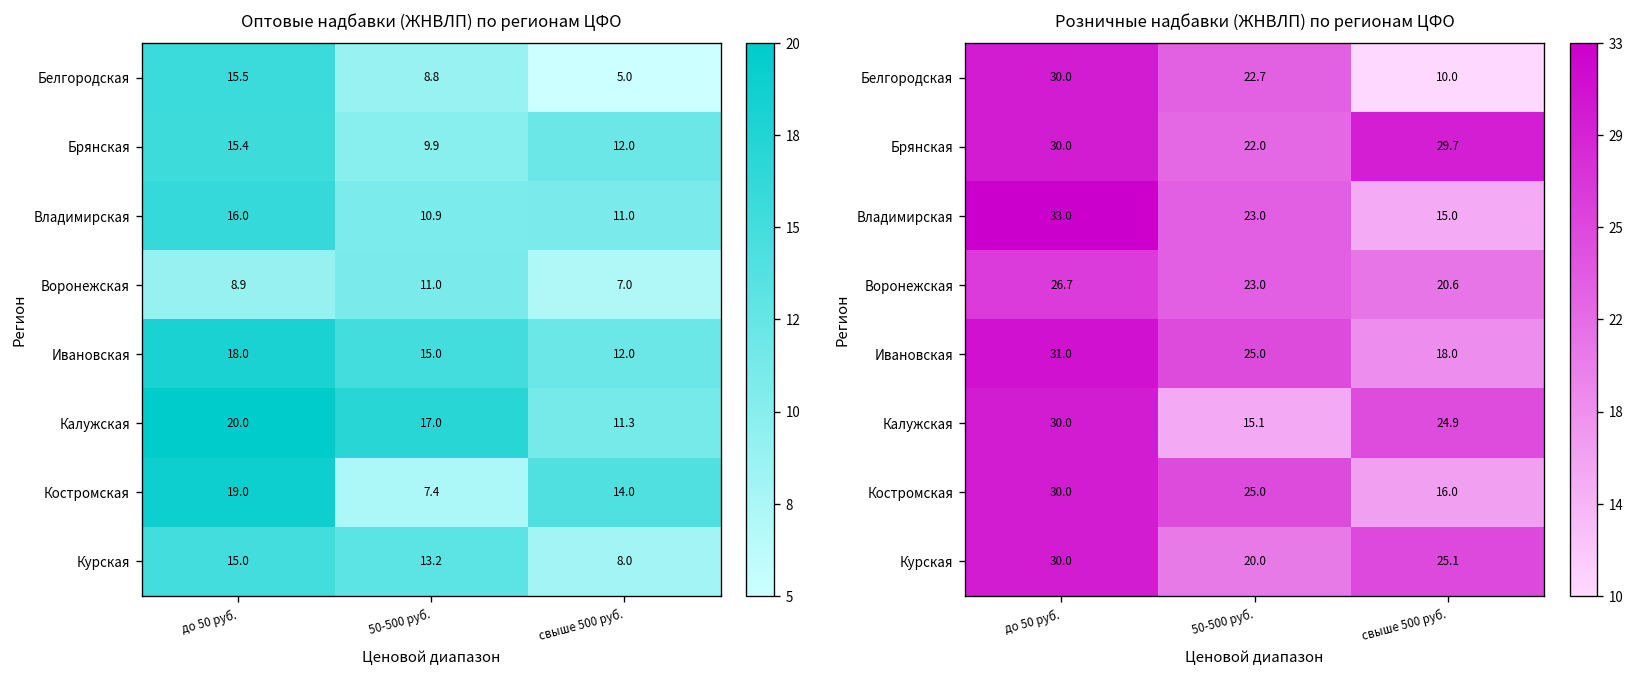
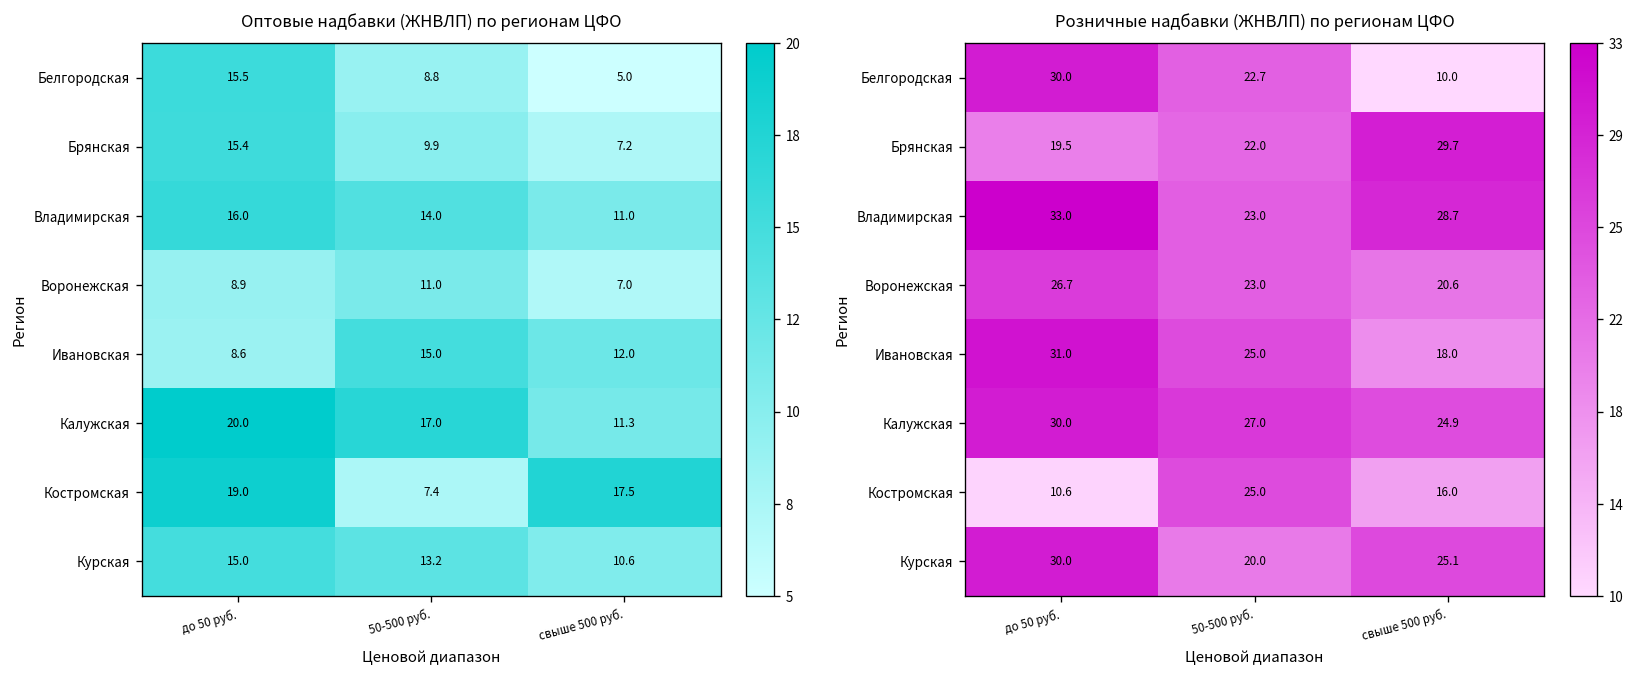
  {
    "Оптовые надбавки (ЖНВЛП) по регионам ЦФО": {
      "Белгородская": {
        "до 50 руб.": 15.5,
        "50-500 руб.": 8.8,
        "свыше 500 руб.": 5.0
      },
      "Брянская": {
        "до 50 руб.": 15.4,
        "50-500 руб.": 9.9,
-       "свыше 500 руб.": 12.0
+       "свыше 500 руб.": 7.2
      },
      "Владимирская": {
        "до 50 руб.": 16.0,
-       "50-500 руб.": 10.9,
+       "50-500 руб.": 14.0,
        "свыше 500 руб.": 11.0
      },
      "Воронежская": {
        "до 50 руб.": 8.9,
        "50-500 руб.": 11.0,
        "свыше 500 руб.": 7.0
      },
      "Ивановская": {
-       "до 50 руб.": 18.0,
+       "до 50 руб.": 8.6,
        "50-500 руб.": 15.0,
        "свыше 500 руб.": 12.0
      },
      "Калужская": {
        "до 50 руб.": 20.0,
        "50-500 руб.": 17.0,
        "свыше 500 руб.": 11.3
      },
      "Костромская": {
        "до 50 руб.": 19.0,
        "50-500 руб.": 7.4,
-       "свыше 500 руб.": 14.0
+       "свыше 500 руб.": 17.5
      },
      "Курская": {
        "до 50 руб.": 15.0,
        "50-500 руб.": 13.2,
-       "свыше 500 руб.": 8.0
+       "свыше 500 руб.": 10.6
      }
    },
    "Розничные надбавки (ЖНВЛП) по регионам ЦФО": {
      "Белгородская": {
        "до 50 руб.": 30.0,
        "50-500 руб.": 22.7,
        "свыше 500 руб.": 10.0
      },
      "Брянская": {
-       "до 50 руб.": 30.0,
+       "до 50 руб.": 19.5,
        "50-500 руб.": 22.0,
        "свыше 500 руб.": 29.7
      },
      "Владимирская": {
        "до 50 руб.": 33.0,
        "50-500 руб.": 23.0,
-       "свыше 500 руб.": 15.0
+       "свыше 500 руб.": 28.7
      },
      "Воронежская": {
        "до 50 руб.": 26.7,
        "50-500 руб.": 23.0,
        "свыше 500 руб.": 20.6
      },
      "Ивановская": {
        "до 50 руб.": 31.0,
        "50-500 руб.": 25.0,
        "свыше 500 руб.": 18.0
      },
      "Калужская": {
        "до 50 руб.": 30.0,
-       "50-500 руб.": 15.1,
+       "50-500 руб.": 27.0,
        "свыше 500 руб.": 24.9
      },
      "Костромская": {
-       "до 50 руб.": 30.0,
+       "до 50 руб.": 10.6,
        "50-500 руб.": 25.0,
        "свыше 500 руб.": 16.0
      },
      "Курская": {
        "до 50 руб.": 30.0,
        "50-500 руб.": 20.0,
        "свыше 500 руб.": 25.1
      }
    }
  }
